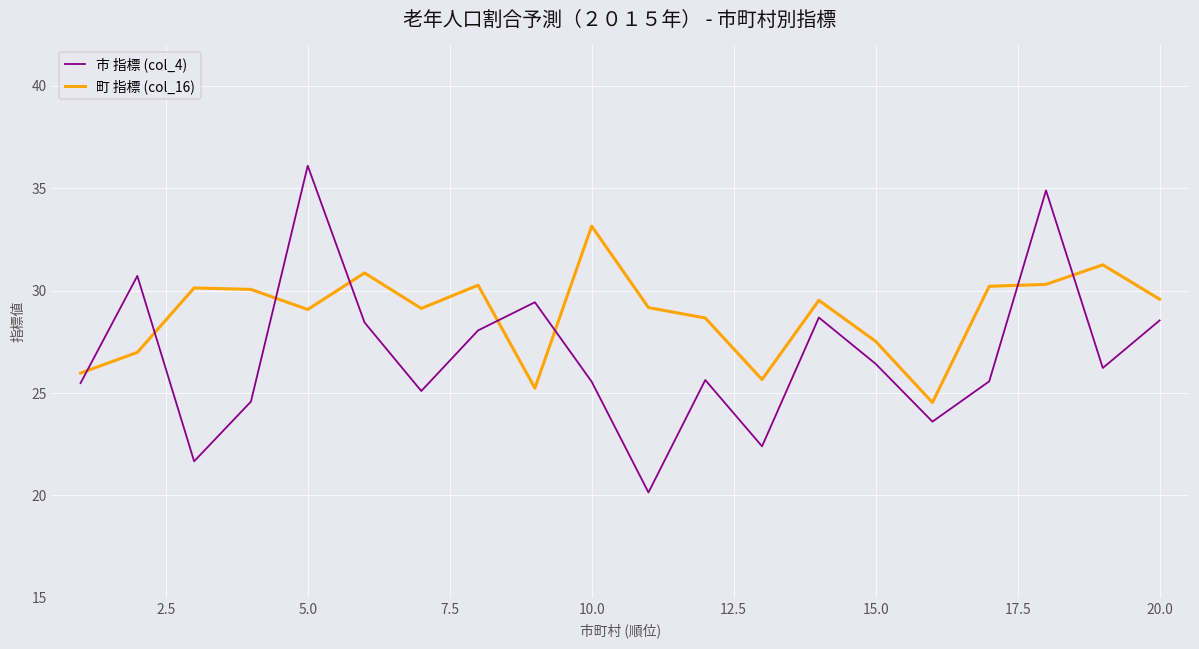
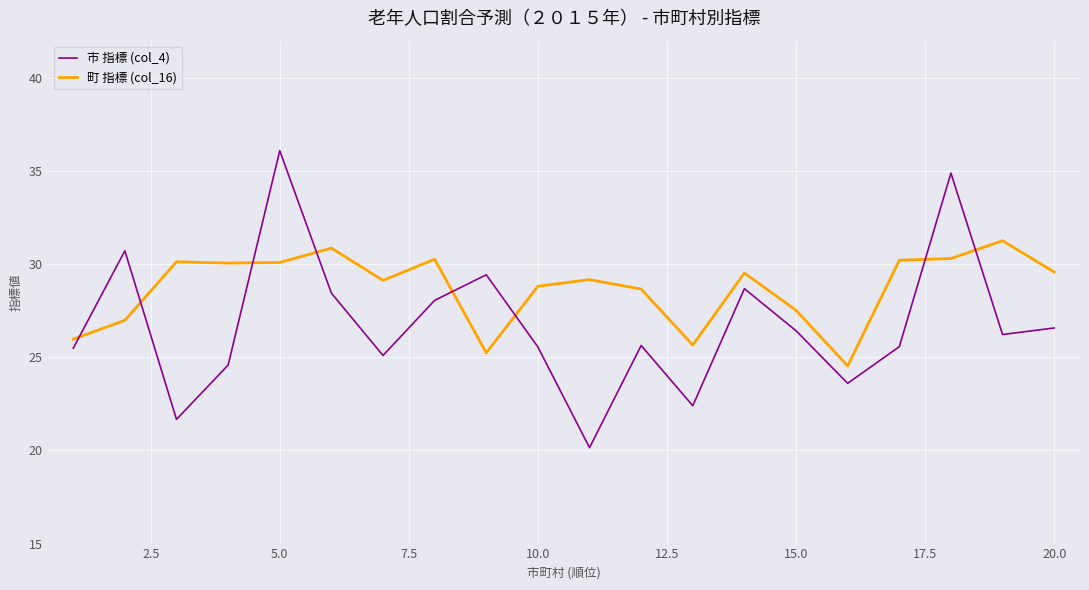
  {
    "市 指標 (col_4)": {
      "5.0": 36.1,
      "10.0": 25.6,
      "15.0": 26.4,
-     "20.0": 28.5
+     "20.0": 26.6
    },
    "町 指標 (col_16)": {
-     "5.0": 29.1,
-     "10.0": 33.1,
+     "5.0": 30.1,
+     "10.0": 28.8,
      "15.0": 27.5,
      "20.0": 29.6
    }
  }
